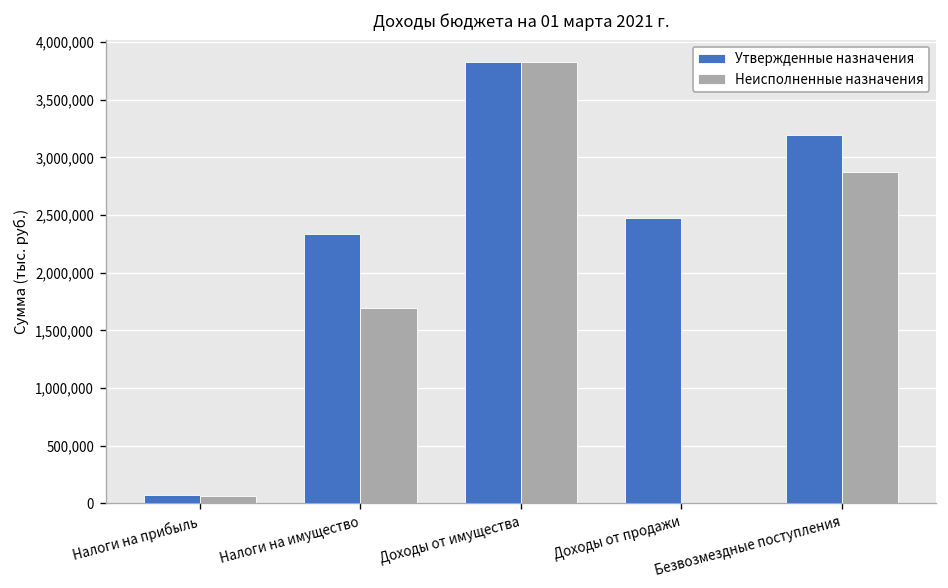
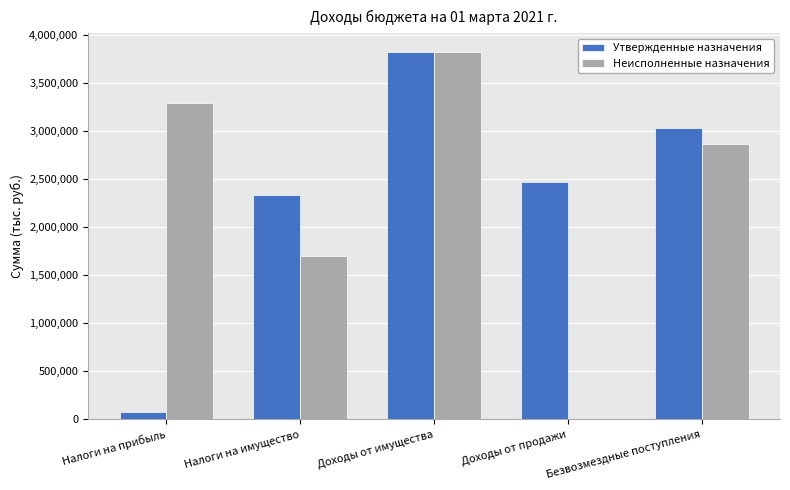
  {
    "Утвержденные назначения": {
      "Налоги на прибыль": "100,000",
      "Налоги на имущество": "2,300,000",
      "Доходы от имущества": "3,800,000",
      "Доходы от продажи": "2,500,000",
-     "Безвозмездные поступления": "3,200,000"
+     "Безвозмездные поступления": "3,000,000"
    },
    "Неисполненные назначения": {
-     "Налоги на прибыль": "100,000",
+     "Налоги на прибыль": "3,300,000",
      "Налоги на имущество": "1,700,000",
      "Доходы от имущества": "3,800,000",
      "Доходы от продажи": "0",
      "Безвозмездные поступления": "2,900,000"
    }
  }
